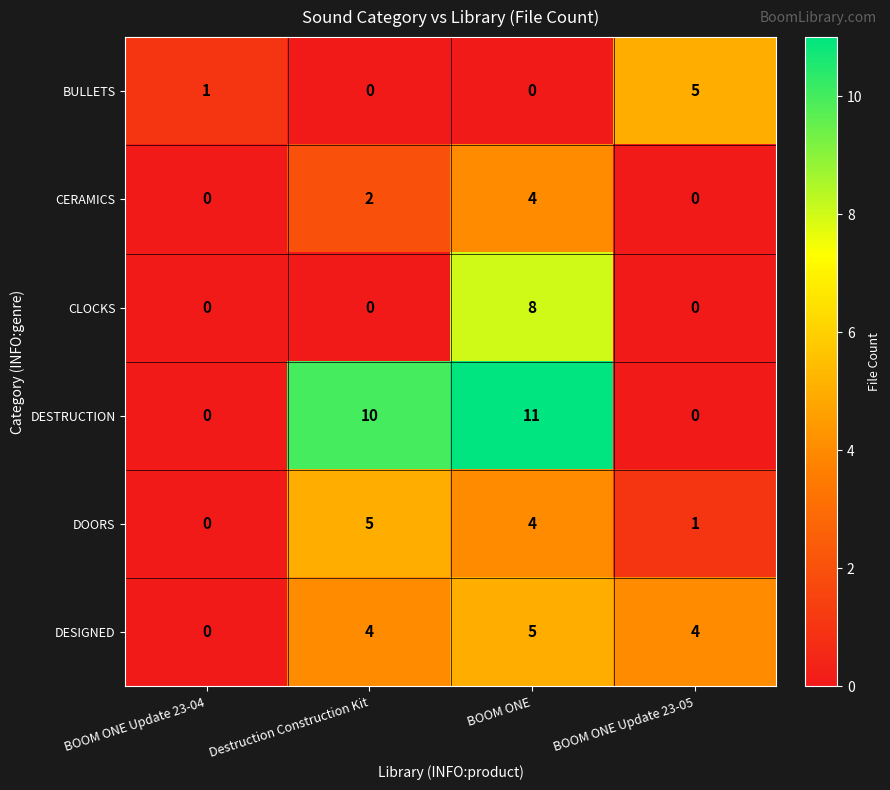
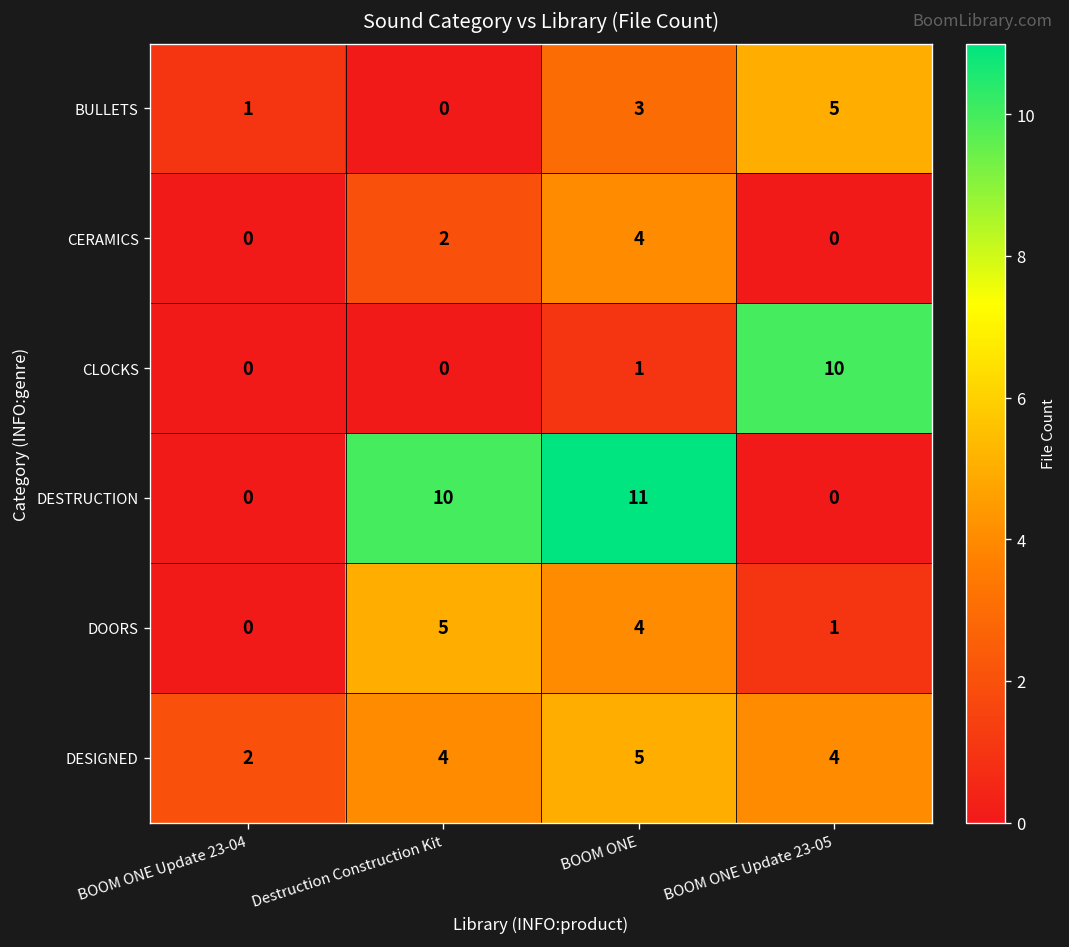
  {
    "BULLETS": {
      "BOOM ONE Update 23-04": 1,
      "Destruction Construction Kit": 0,
-     "BOOM ONE": 0,
+     "BOOM ONE": 3,
      "BOOM ONE Update 23-05": 5
    },
    "CERAMICS": {
      "BOOM ONE Update 23-04": 0,
      "Destruction Construction Kit": 2,
      "BOOM ONE": 4,
      "BOOM ONE Update 23-05": 0
    },
    "CLOCKS": {
      "BOOM ONE Update 23-04": 0,
      "Destruction Construction Kit": 0,
-     "BOOM ONE": 8,
-     "BOOM ONE Update 23-05": 0
+     "BOOM ONE": 1,
+     "BOOM ONE Update 23-05": 10
    },
    "DESTRUCTION": {
      "BOOM ONE Update 23-04": 0,
      "Destruction Construction Kit": 10,
      "BOOM ONE": 11,
      "BOOM ONE Update 23-05": 0
    },
    "DOORS": {
      "BOOM ONE Update 23-04": 0,
      "Destruction Construction Kit": 5,
      "BOOM ONE": 4,
      "BOOM ONE Update 23-05": 1
    },
    "DESIGNED": {
-     "BOOM ONE Update 23-04": 0,
+     "BOOM ONE Update 23-04": 2,
      "Destruction Construction Kit": 4,
      "BOOM ONE": 5,
      "BOOM ONE Update 23-05": 4
    }
  }
